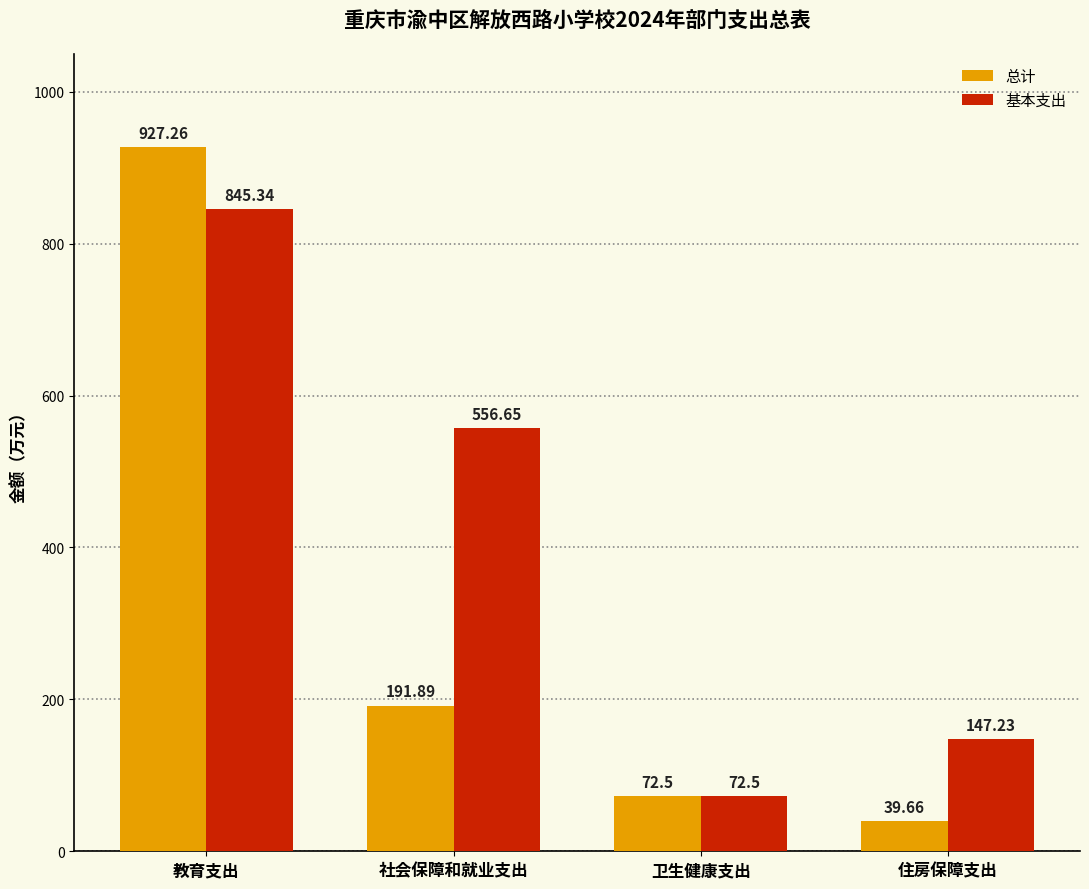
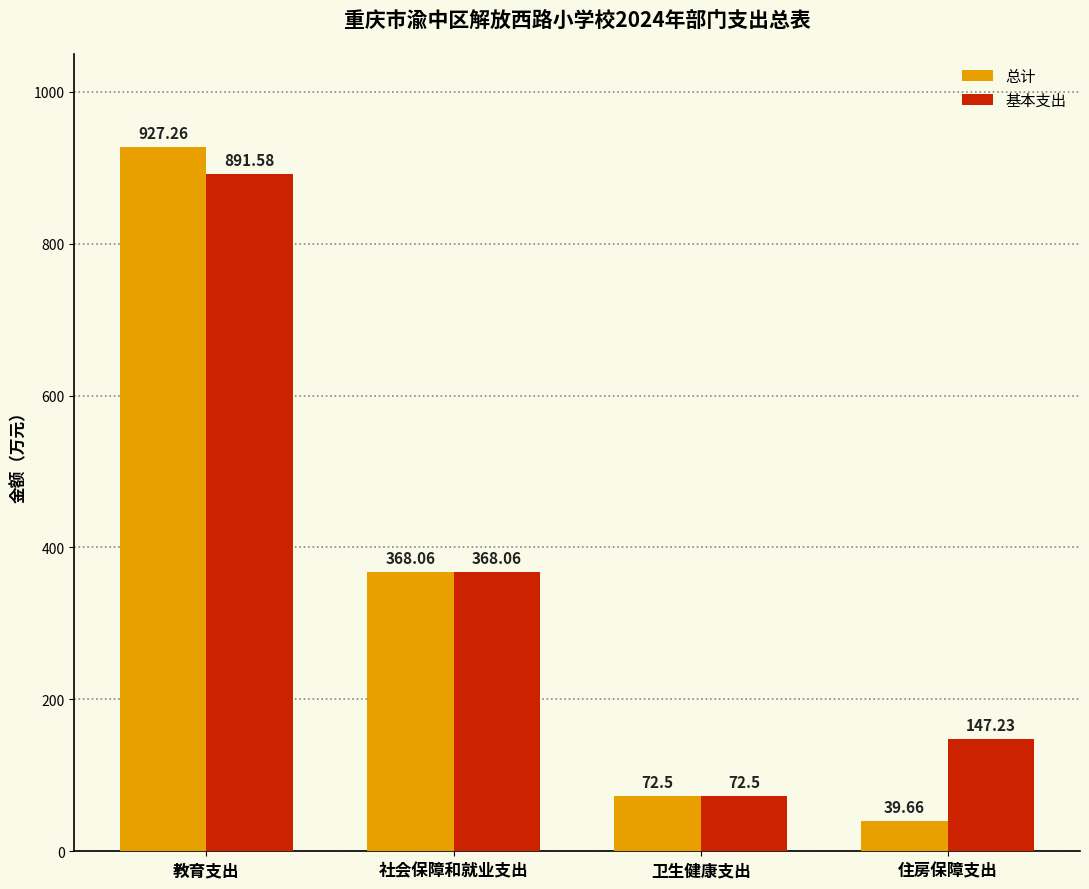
  {
    "总计": {
      "教育支出": 927.26,
-     "社会保障和就业支出": 191.89,
+     "社会保障和就业支出": 368.06,
      "卫生健康支出": 72.5,
      "住房保障支出": 39.66
    },
    "基本支出": {
-     "教育支出": 845.34,
-     "社会保障和就业支出": 556.65,
+     "教育支出": 891.58,
+     "社会保障和就业支出": 368.06,
      "卫生健康支出": 72.5,
      "住房保障支出": 147.23
    }
  }
